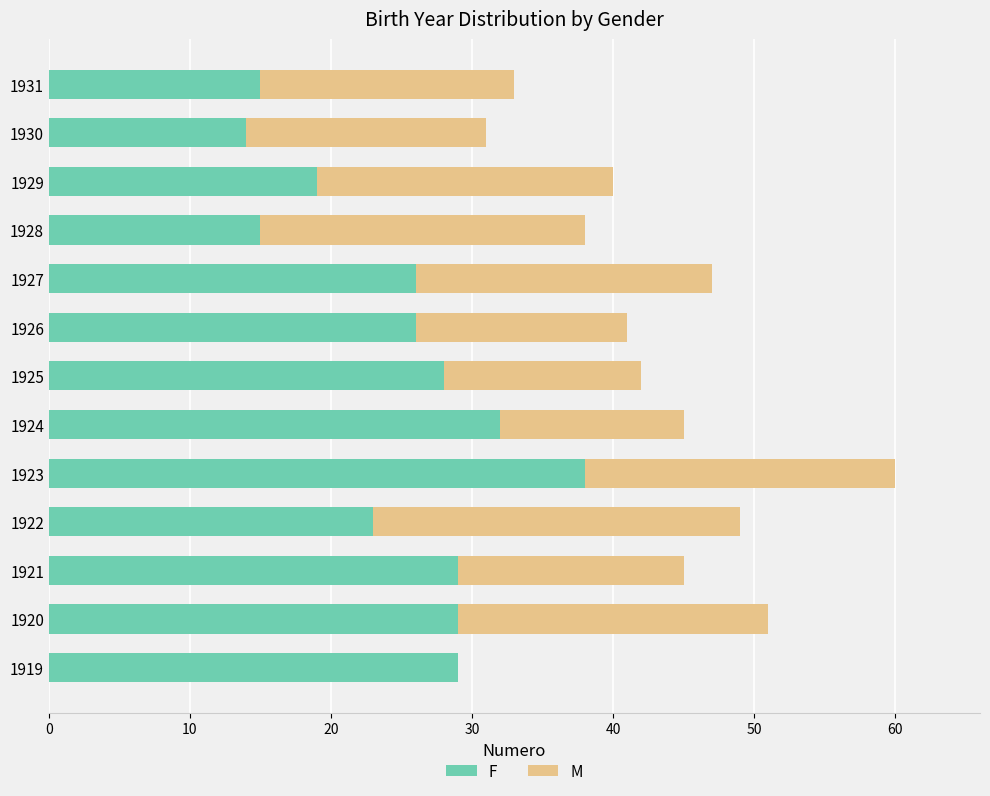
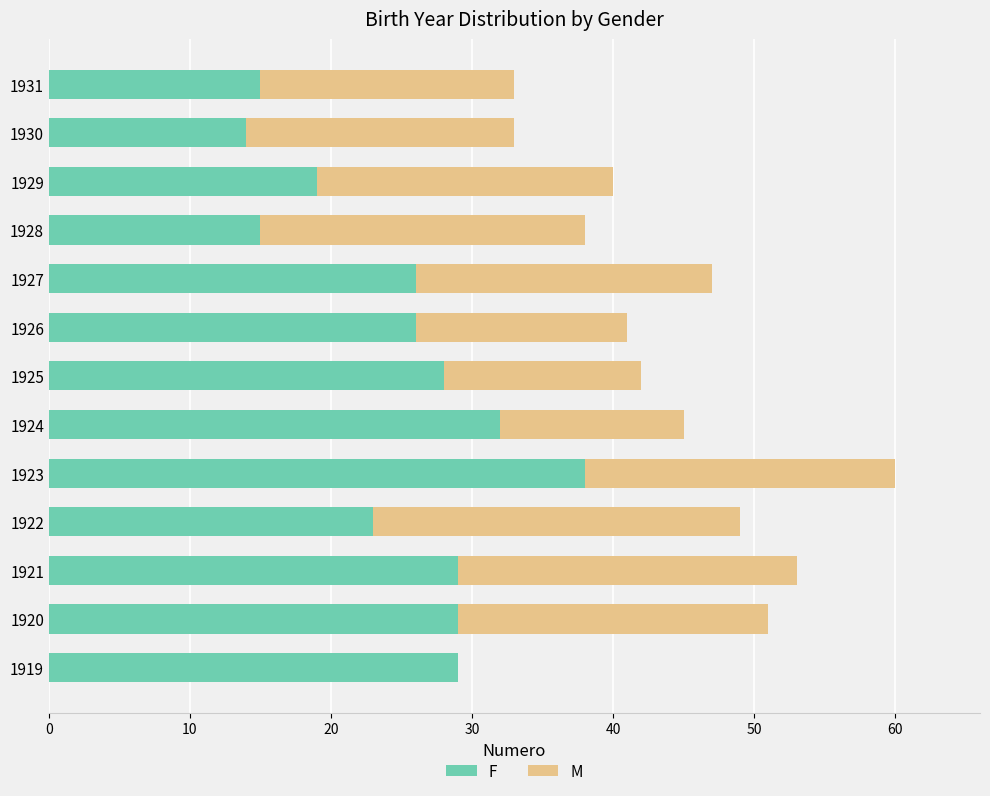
  {
    "F": {
      "1931": 15,
      "1930": 14,
      "1929": 19,
      "1928": 15,
      "1927": 26,
      "1926": 26,
      "1925": 28,
      "1924": 32,
      "1923": 38,
      "1922": 23,
      "1921": 29,
      "1920": 29,
      "1919": 29
    },
    "M": {
      "1931": 18,
-     "1930": 17,
+     "1930": 19,
      "1929": 21,
      "1928": 23,
      "1927": 21,
      "1926": 15,
      "1925": 14,
      "1924": 13,
      "1923": 22,
      "1922": 26,
-     "1921": 16,
+     "1921": 24,
      "1920": 22,
      "1919": 0
    }
  }
